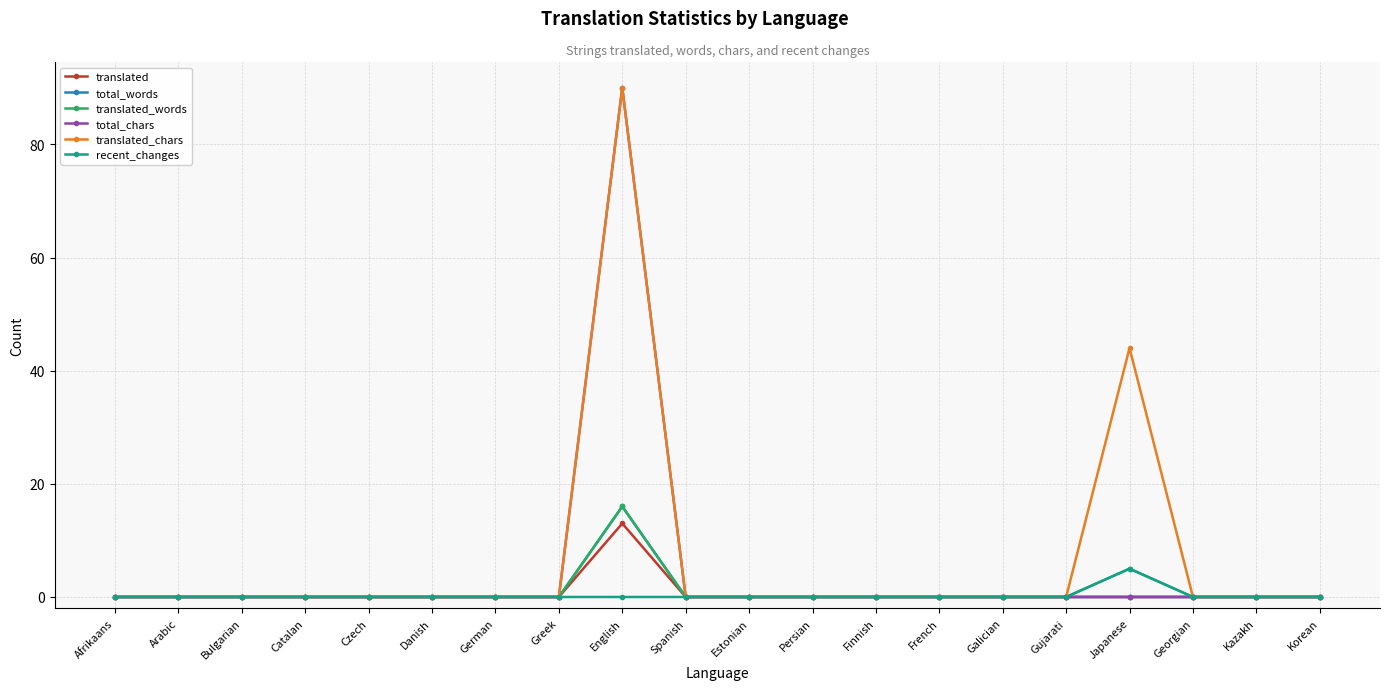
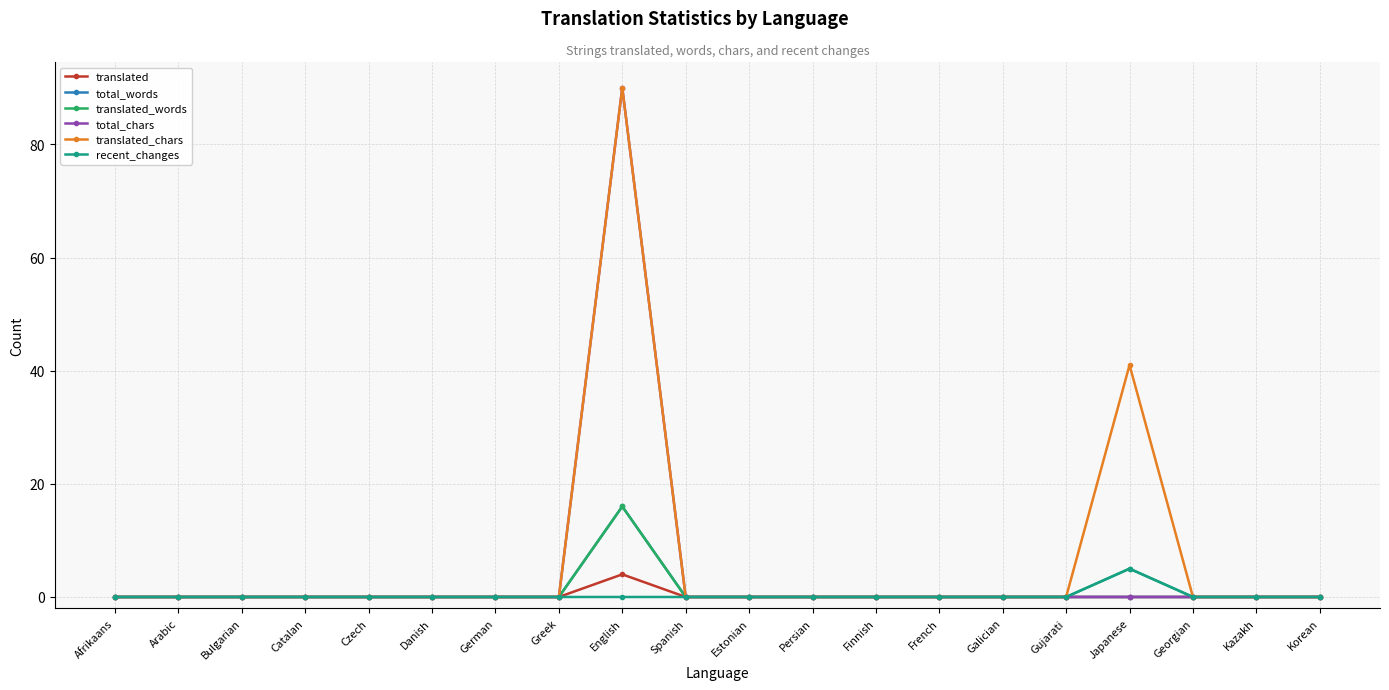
  {
    "translated": {
-     "English": 13
+     "English": 4
    },
    "translated_chars": {
-     "Japanese": 44
+     "Japanese": 41
    }
  }
